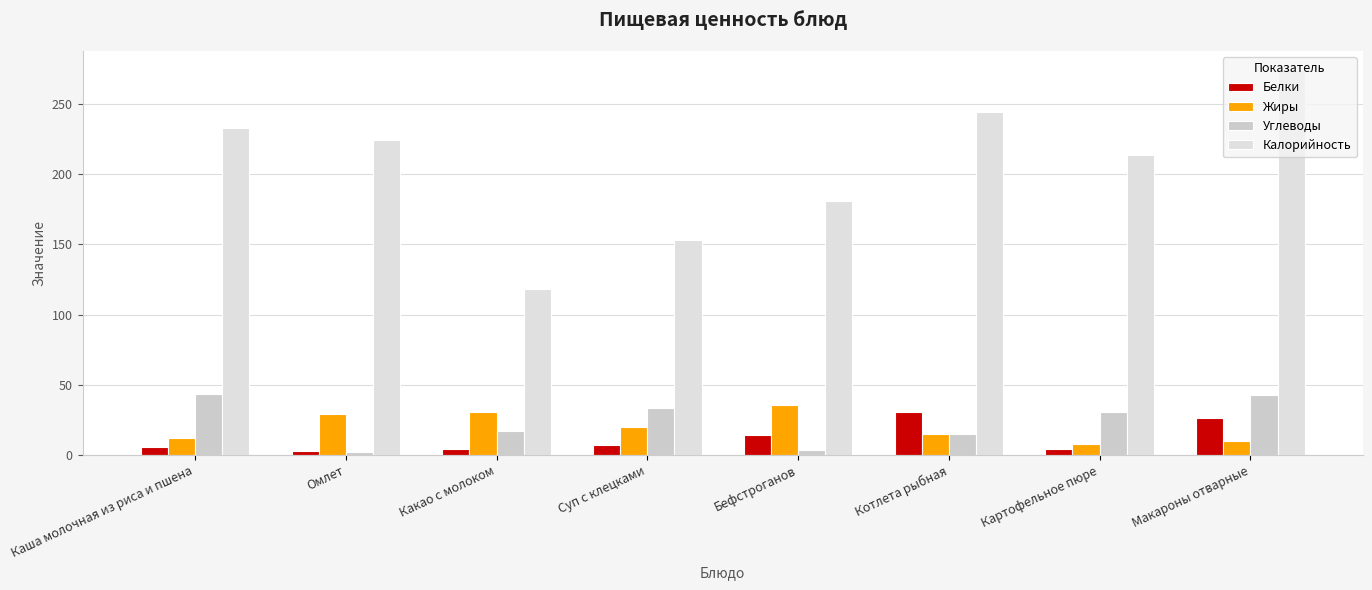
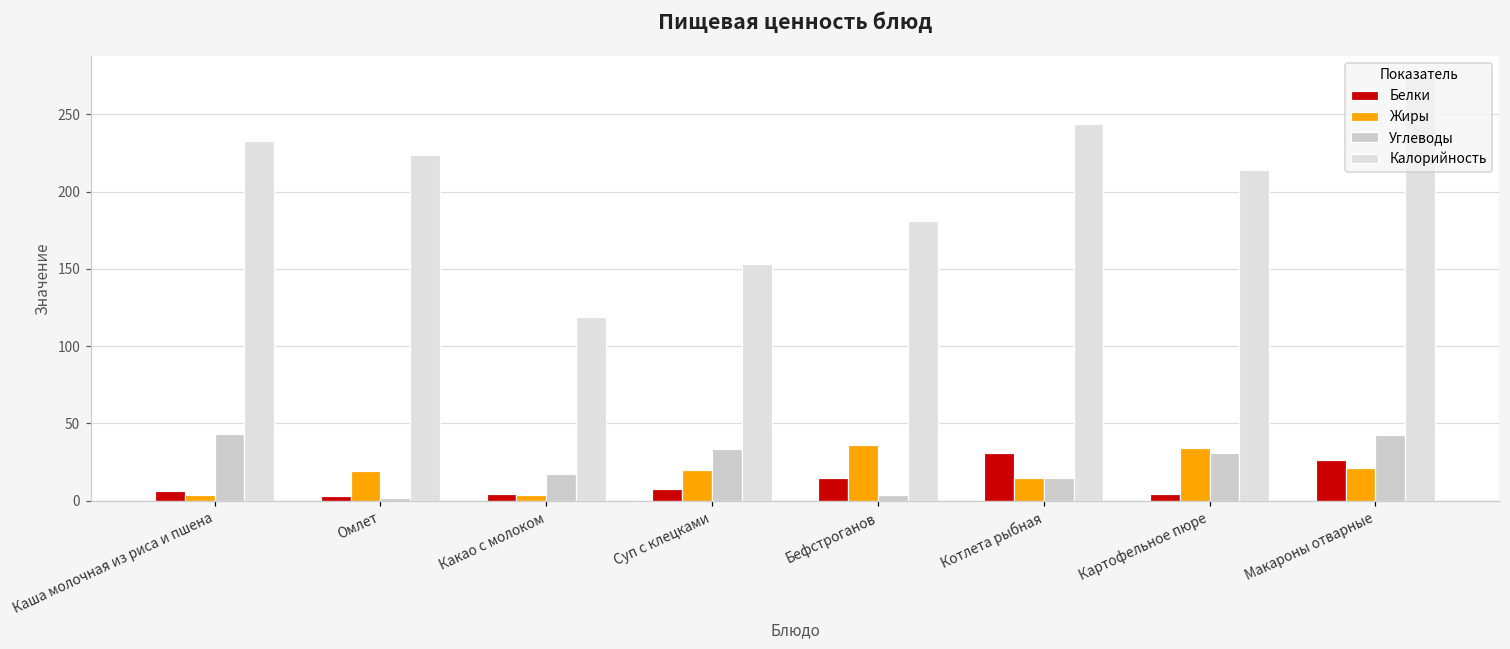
  {
    "Белки": {
      "Каша молочная из риса и пшена": 6,
      "Омлет": 3,
      "Какао с молоком": 4,
      "Суп с клецками": 7,
      "Бефстроганов": 14,
      "Котлета рыбная": 31,
      "Картофельное пюре": 4,
      "Макароны отварные": 26
    },
    "Жиры": {
-     "Каша молочная из риса и пшена": 12,
-     "Омлет": 29,
-     "Какао с молоком": 31,
+     "Каша молочная из риса и пшена": 4,
+     "Омлет": 19,
+     "Какао с молоком": 4,
      "Суп с клецками": 20,
      "Бефстроганов": 36,
      "Котлета рыбная": 15,
-     "Картофельное пюре": 8,
-     "Макароны отварные": 10
+     "Картофельное пюре": 34,
+     "Макароны отварные": 21
    }
  }
